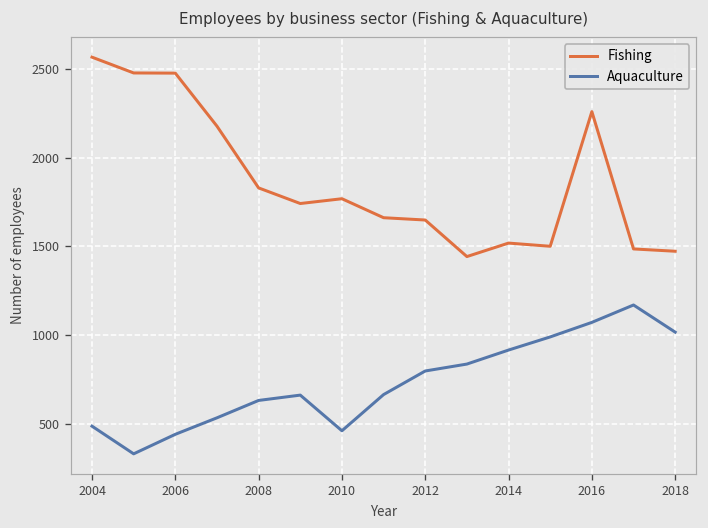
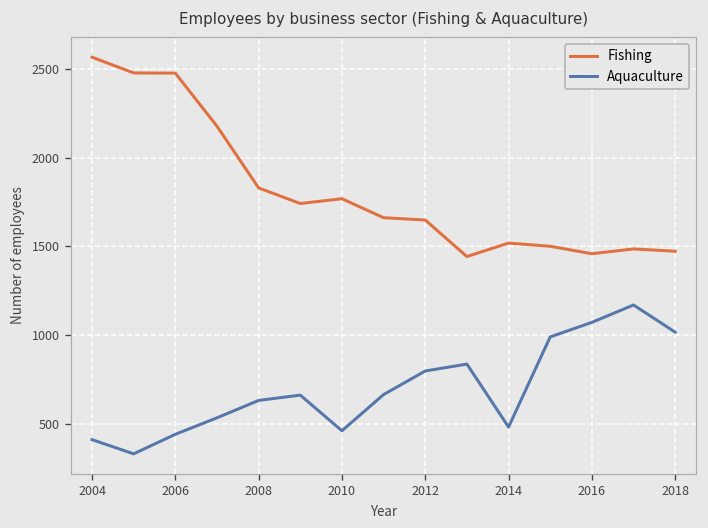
  {
    "Fishing": {
      "2004": 2570,
      "2006": 2480,
      "2008": 1830,
      "2010": 1770,
      "2012": 1650,
      "2014": 1520,
-     "2016": 2260,
+     "2016": 1460,
      "2018": 1470
    },
    "Aquaculture": {
-     "2004": 490,
+     "2004": 410,
      "2006": 440,
      "2008": 630,
      "2010": 460,
      "2012": 800,
-     "2014": 920,
+     "2014": 480,
      "2016": 1070,
      "2018": 1020
    }
  }
